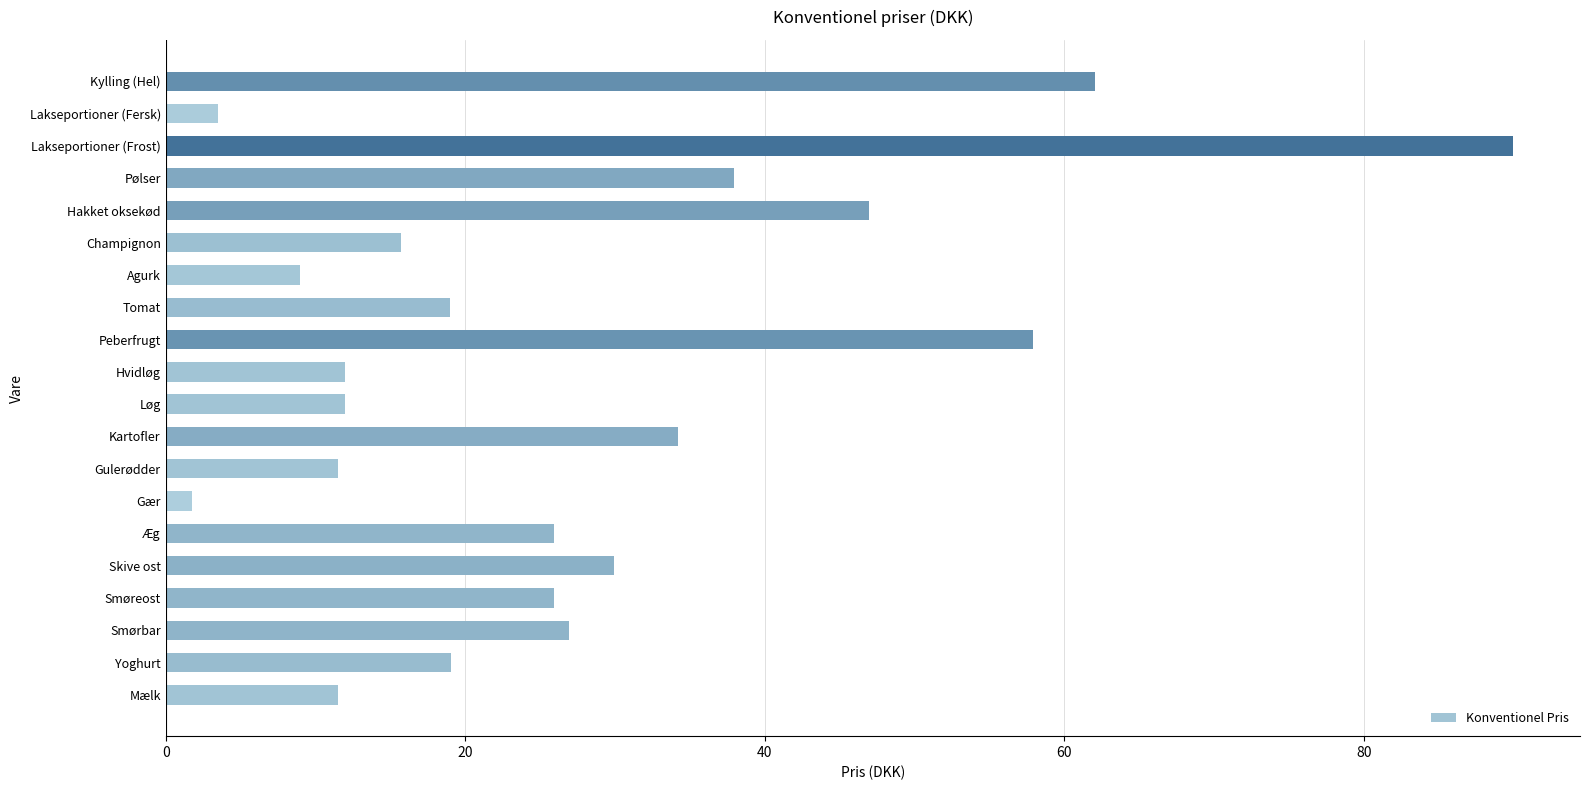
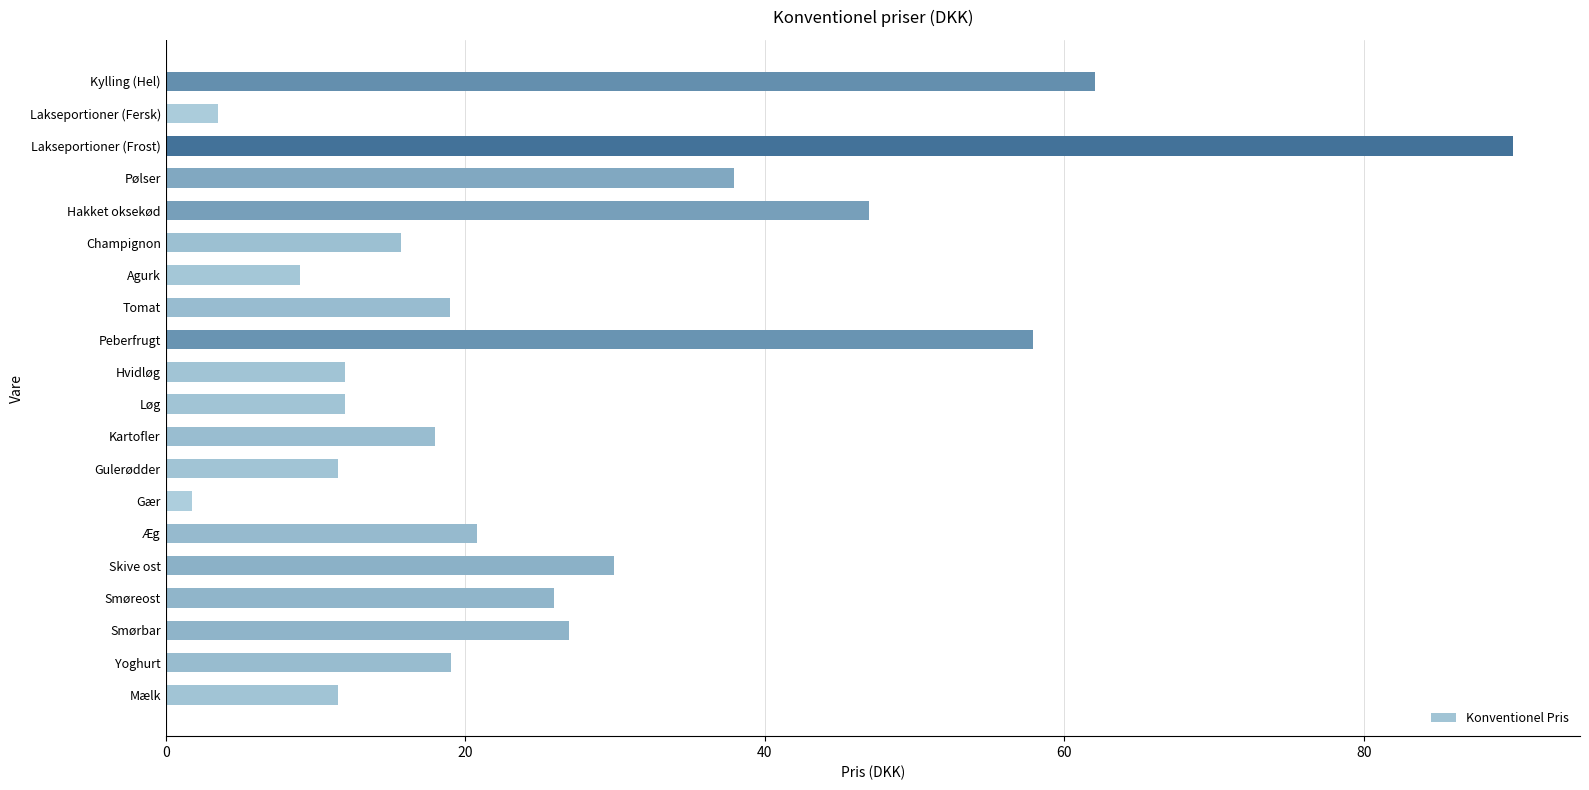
  {
    "Kylling (Hel)": 62.1,
    "Lakseportioner (Fersk)": 3.5,
    "Lakseportioner (Frost)": 90.0,
    "Pølser": 38.0,
    "Hakket oksekød": 47.0,
    "Champignon": 15.7,
    "Agurk": 9.0,
    "Tomat": 19.0,
    "Peberfrugt": 57.9,
    "Hvidløg": 12.0,
    "Løg": 12.0,
-   "Kartofler": 34.2,
+   "Kartofler": 18.0,
    "Gulerødder": 11.5,
    "Gær": 1.8,
-   "Æg": 26.0,
+   "Æg": 20.8,
    "Skive ost": 30.0,
    "Smøreost": 26.0,
    "Smørbar": 27.0,
    "Yoghurt": 19.1,
    "Mælk": 11.5
  }
